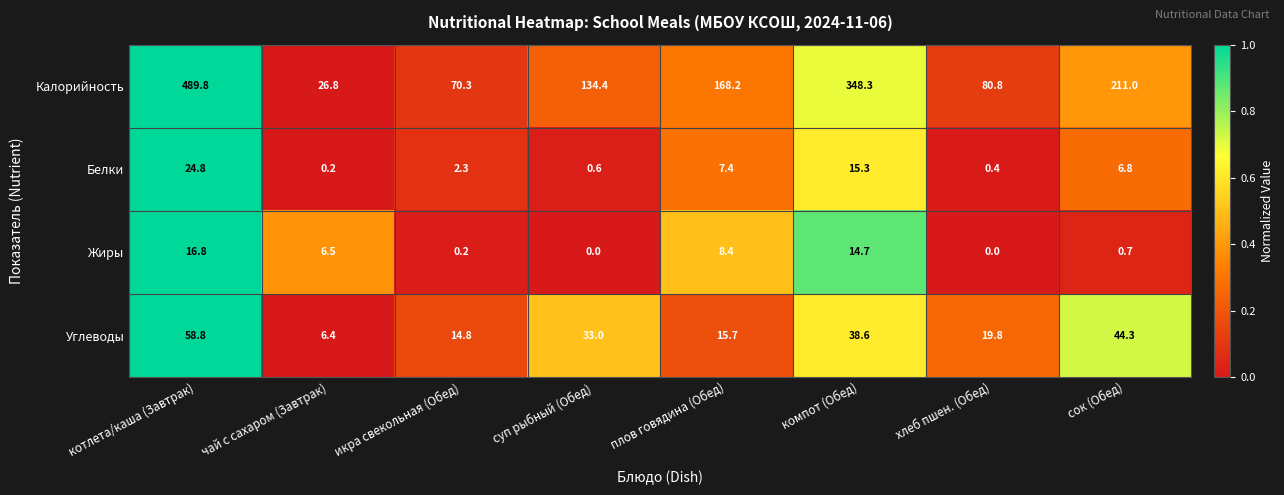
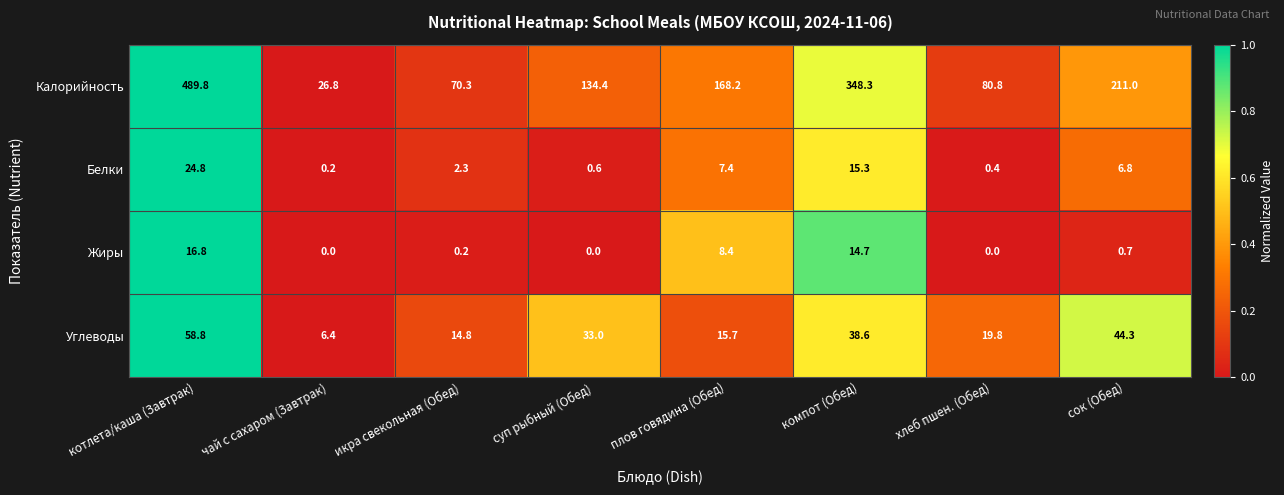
  {
    "Калорийность": {
      "котлета/каша (Завтрак)": 489.8,
      "чай с сахаром (Завтрак)": 26.8,
      "икра свекольная (Обед)": 70.3,
      "суп рыбный (Обед)": 134.4,
      "плов говядина (Обед)": 168.2,
      "компот (Обед)": 348.3,
      "хлеб пшен. (Обед)": 80.8,
      "сок (Обед)": 211.0
    },
    "Белки": {
      "котлета/каша (Завтрак)": 24.8,
      "чай с сахаром (Завтрак)": 0.2,
      "икра свекольная (Обед)": 2.3,
      "суп рыбный (Обед)": 0.6,
      "плов говядина (Обед)": 7.4,
      "компот (Обед)": 15.3,
      "хлеб пшен. (Обед)": 0.4,
      "сок (Обед)": 6.8
    },
    "Жиры": {
      "котлета/каша (Завтрак)": 16.8,
-     "чай с сахаром (Завтрак)": 6.5,
+     "чай с сахаром (Завтрак)": 0.0,
      "икра свекольная (Обед)": 0.2,
      "суп рыбный (Обед)": 0.0,
      "плов говядина (Обед)": 8.4,
      "компот (Обед)": 14.7,
      "хлеб пшен. (Обед)": 0.0,
      "сок (Обед)": 0.7
    },
    "Углеводы": {
      "котлета/каша (Завтрак)": 58.8,
      "чай с сахаром (Завтрак)": 6.4,
      "икра свекольная (Обед)": 14.8,
      "суп рыбный (Обед)": 33.0,
      "плов говядина (Обед)": 15.7,
      "компот (Обед)": 38.6,
      "хлеб пшен. (Обед)": 19.8,
      "сок (Обед)": 44.3
    }
  }
